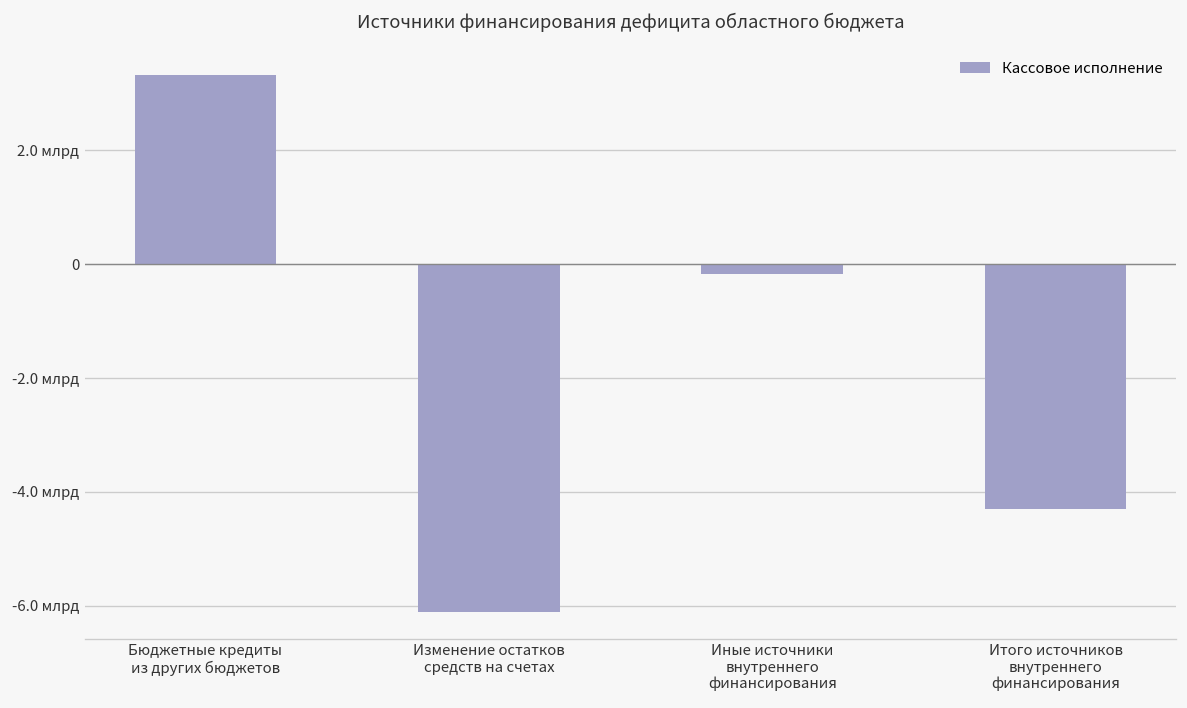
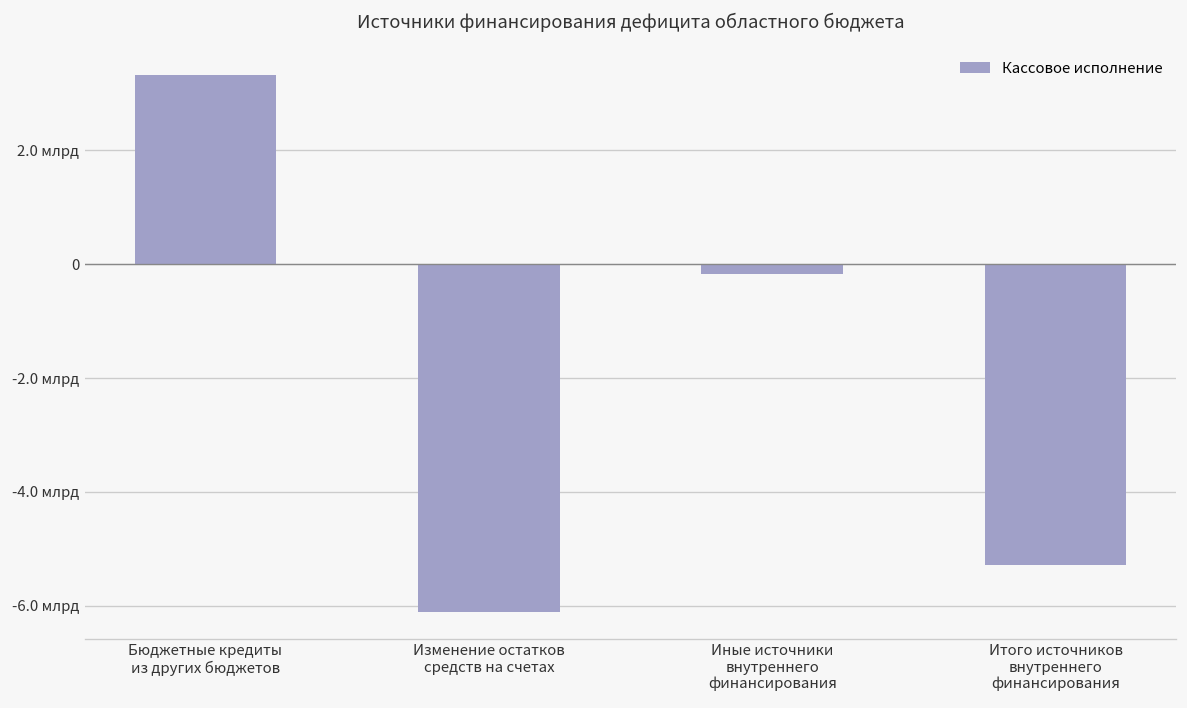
  {
    "Бюджетные кредиты из других бюджетов": "3.3 млрд",
    "Изменение остатков средств на счетах": "-6.1 млрд",
    "Иные источники внутреннего финансирования": "-0.2 млрд",
-   "Итого источников внутреннего финансирования": "-4.3 млрд"
+   "Итого источников внутреннего финансирования": "-5.3 млрд"
  }
